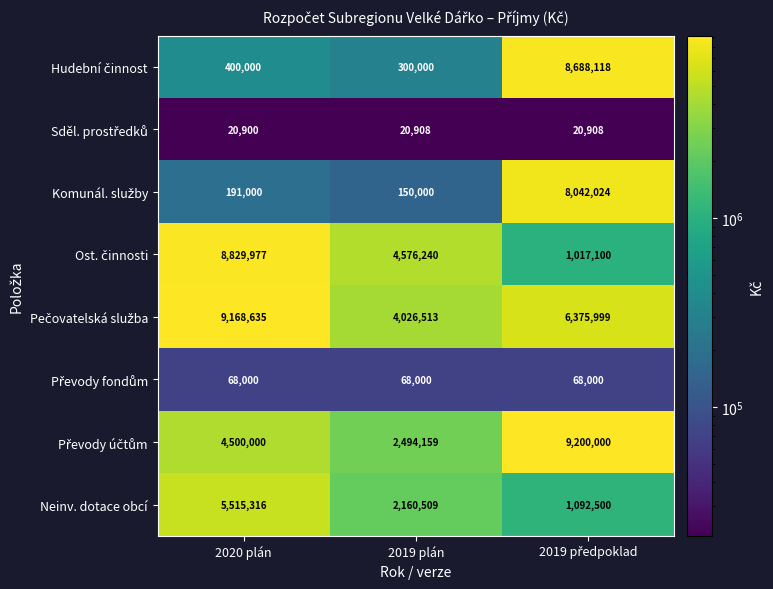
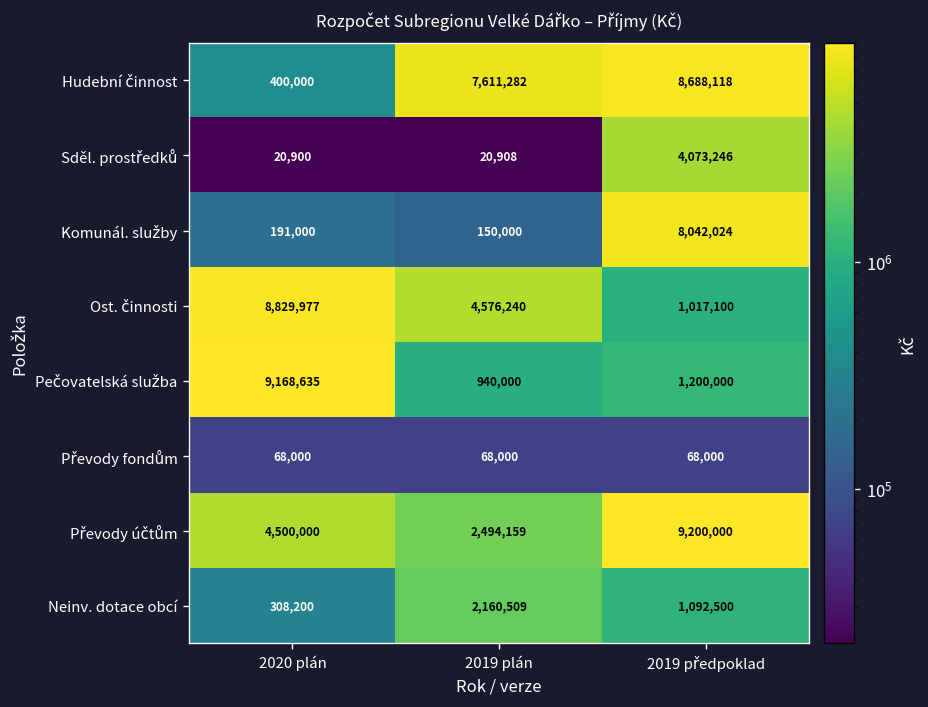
  {
    "Hudební činnost": {
      "2020 plán": "400,000",
-     "2019 plán": "300,000",
+     "2019 plán": "7,611,282",
      "2019 předpoklad": "8,688,118"
    },
    "Sděl. prostředků": {
      "2020 plán": "20,900",
      "2019 plán": "20,908",
-     "2019 předpoklad": "20,908"
+     "2019 předpoklad": "4,073,246"
    },
    "Komunál. služby": {
      "2020 plán": "191,000",
      "2019 plán": "150,000",
      "2019 předpoklad": "8,042,024"
    },
    "Ost. činnosti": {
      "2020 plán": "8,829,977",
      "2019 plán": "4,576,240",
      "2019 předpoklad": "1,017,100"
    },
    "Pečovatelská služba": {
      "2020 plán": "9,168,635",
-     "2019 plán": "4,026,513",
-     "2019 předpoklad": "6,375,999"
+     "2019 plán": "940,000",
+     "2019 předpoklad": "1,200,000"
    },
    "Převody fondům": {
      "2020 plán": "68,000",
      "2019 plán": "68,000",
      "2019 předpoklad": "68,000"
    },
    "Převody účtům": {
      "2020 plán": "4,500,000",
      "2019 plán": "2,494,159",
      "2019 předpoklad": "9,200,000"
    },
    "Neinv. dotace obcí": {
-     "2020 plán": "5,515,316",
+     "2020 plán": "308,200",
      "2019 plán": "2,160,509",
      "2019 předpoklad": "1,092,500"
    }
  }
